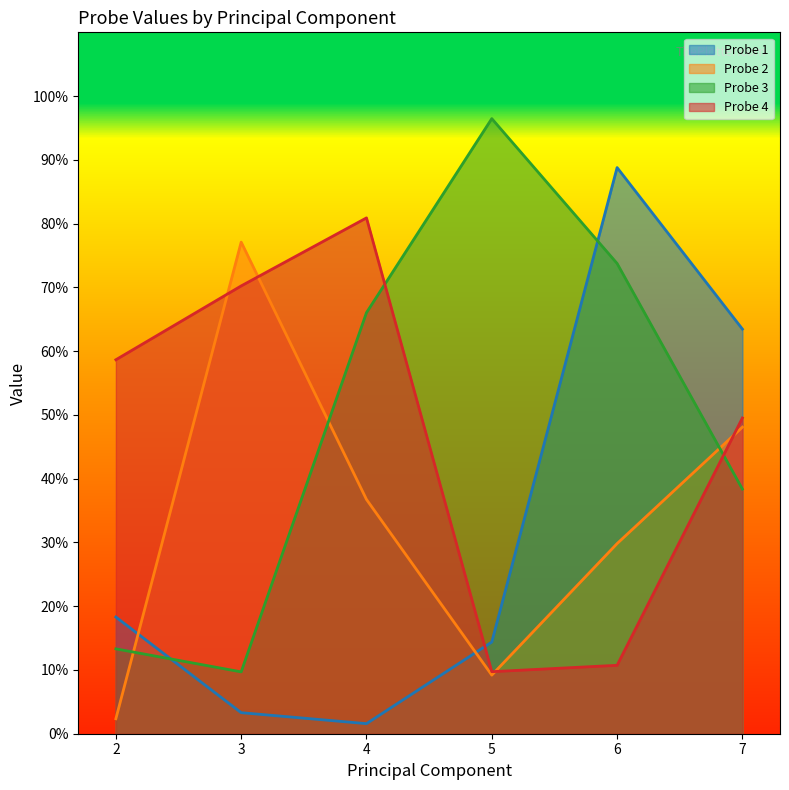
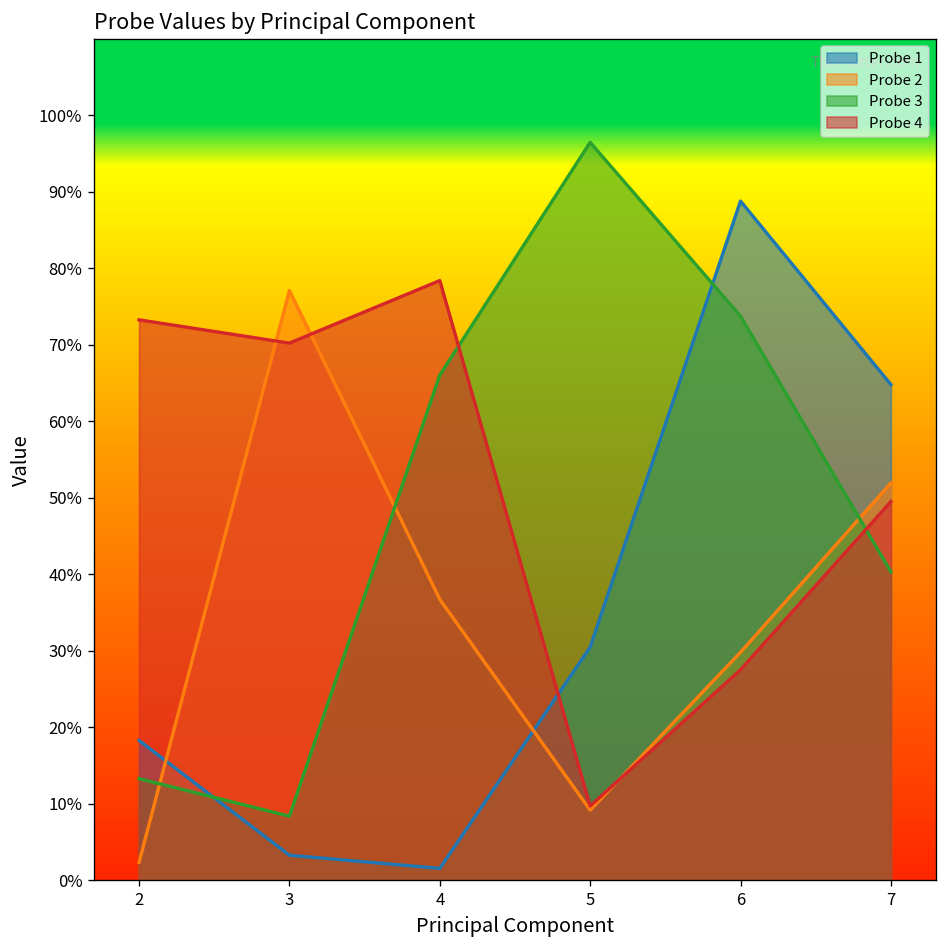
  {
    "Probe 1": {
      "2": "18%",
      "3": "3%",
      "4": "2%",
-     "5": "14%",
+     "5": "30%",
      "6": "89%",
-     "7": "63%"
+     "7": "65%"
    },
    "Probe 2": {
      "2": "2%",
      "3": "77%",
      "4": "37%",
      "5": "9%",
      "6": "30%",
-     "7": "48%"
+     "7": "52%"
    },
    "Probe 3": {
      "2": "13%",
-     "3": "10%",
+     "3": "8%",
      "4": "66%",
      "5": "96%",
      "6": "74%",
-     "7": "38%"
+     "7": "40%"
    },
    "Probe 4": {
-     "2": "59%",
+     "2": "73%",
      "3": "70%",
-     "4": "81%",
+     "4": "78%",
      "5": "10%",
-     "6": "11%",
+     "6": "28%",
      "7": "50%"
    }
  }
